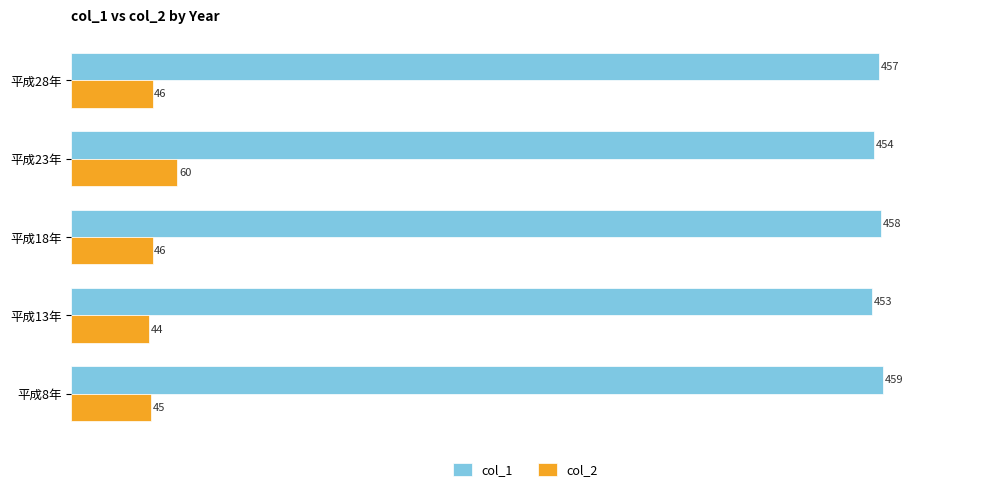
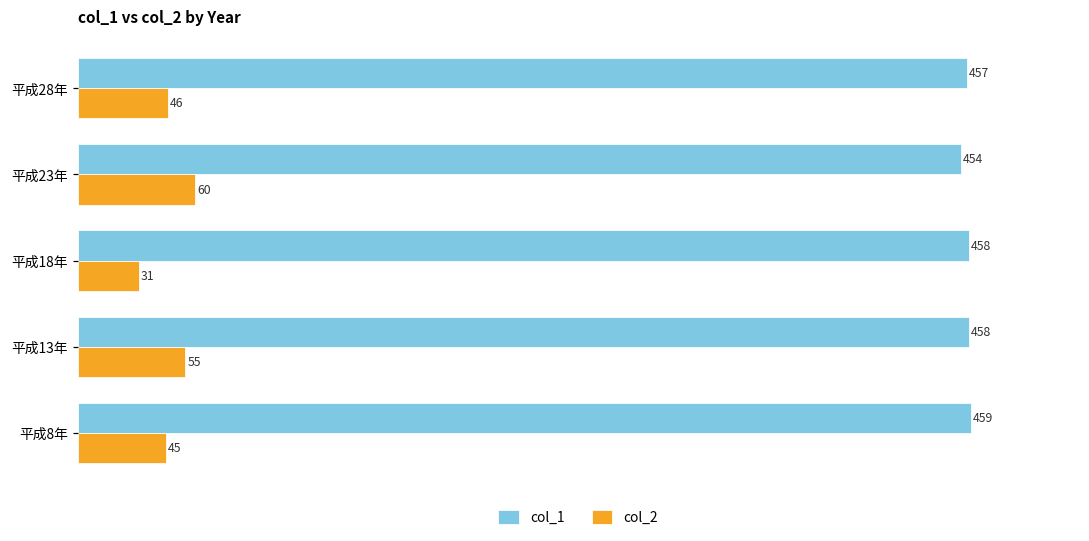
  {
    "col_1": {
      "平成28年": 457,
      "平成23年": 454,
      "平成18年": 458,
-     "平成13年": 453,
+     "平成13年": 458,
      "平成8年": 459
    },
    "col_2": {
      "平成28年": 46,
      "平成23年": 60,
-     "平成18年": 46,
-     "平成13年": 44,
+     "平成18年": 31,
+     "平成13年": 55,
      "平成8年": 45
    }
  }
